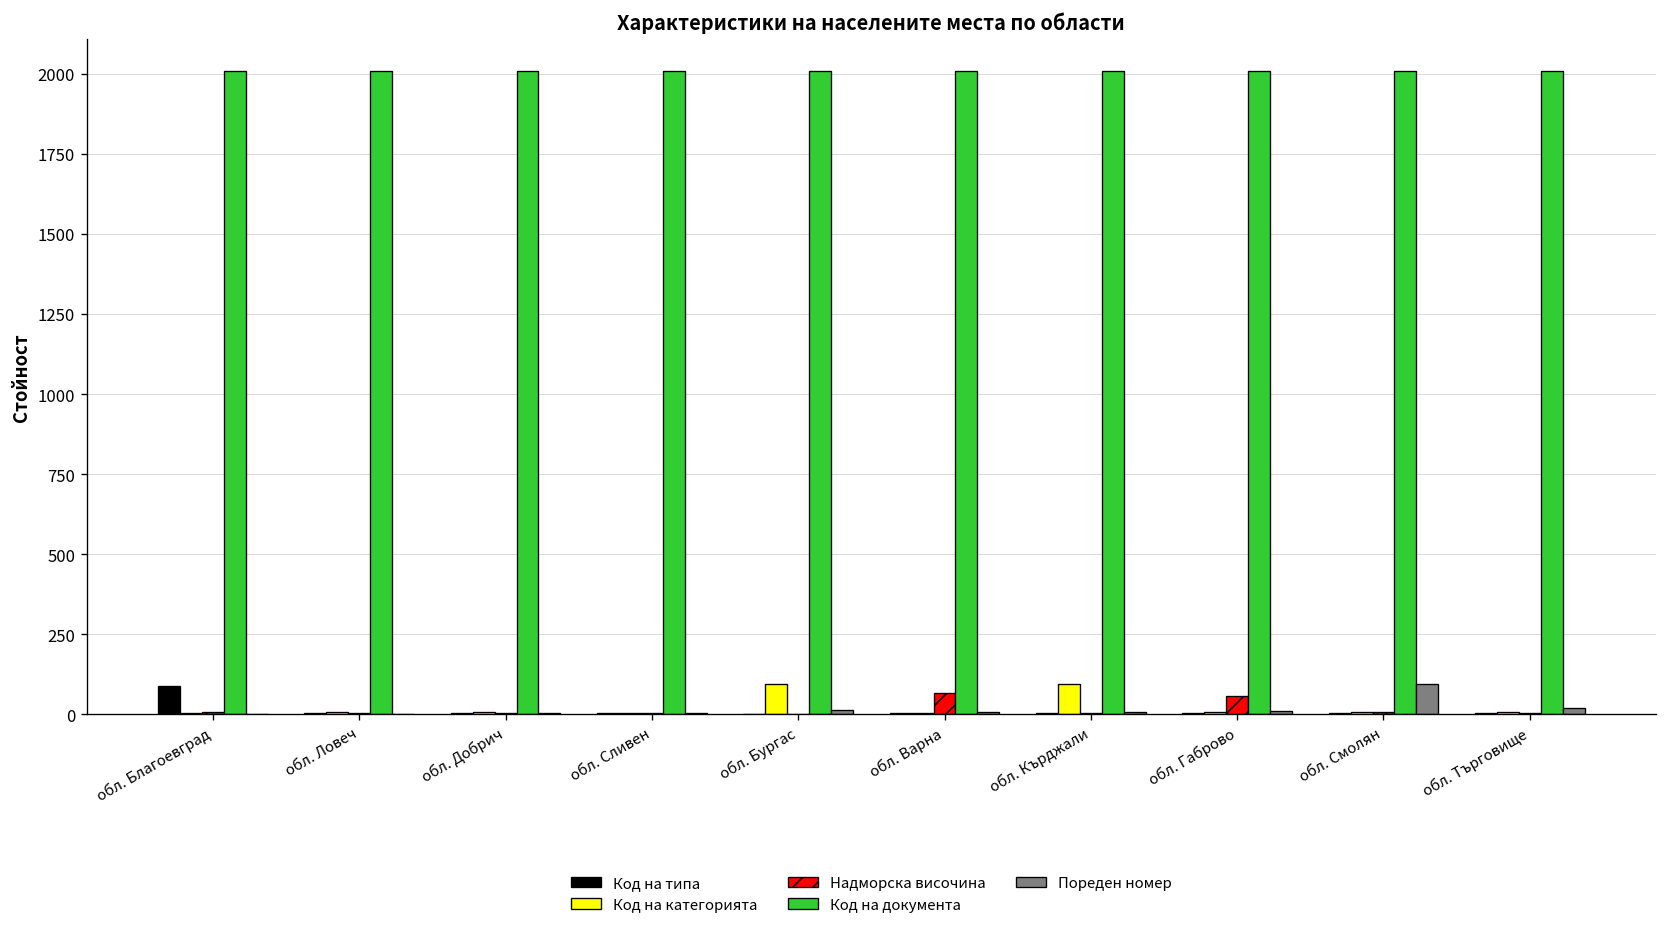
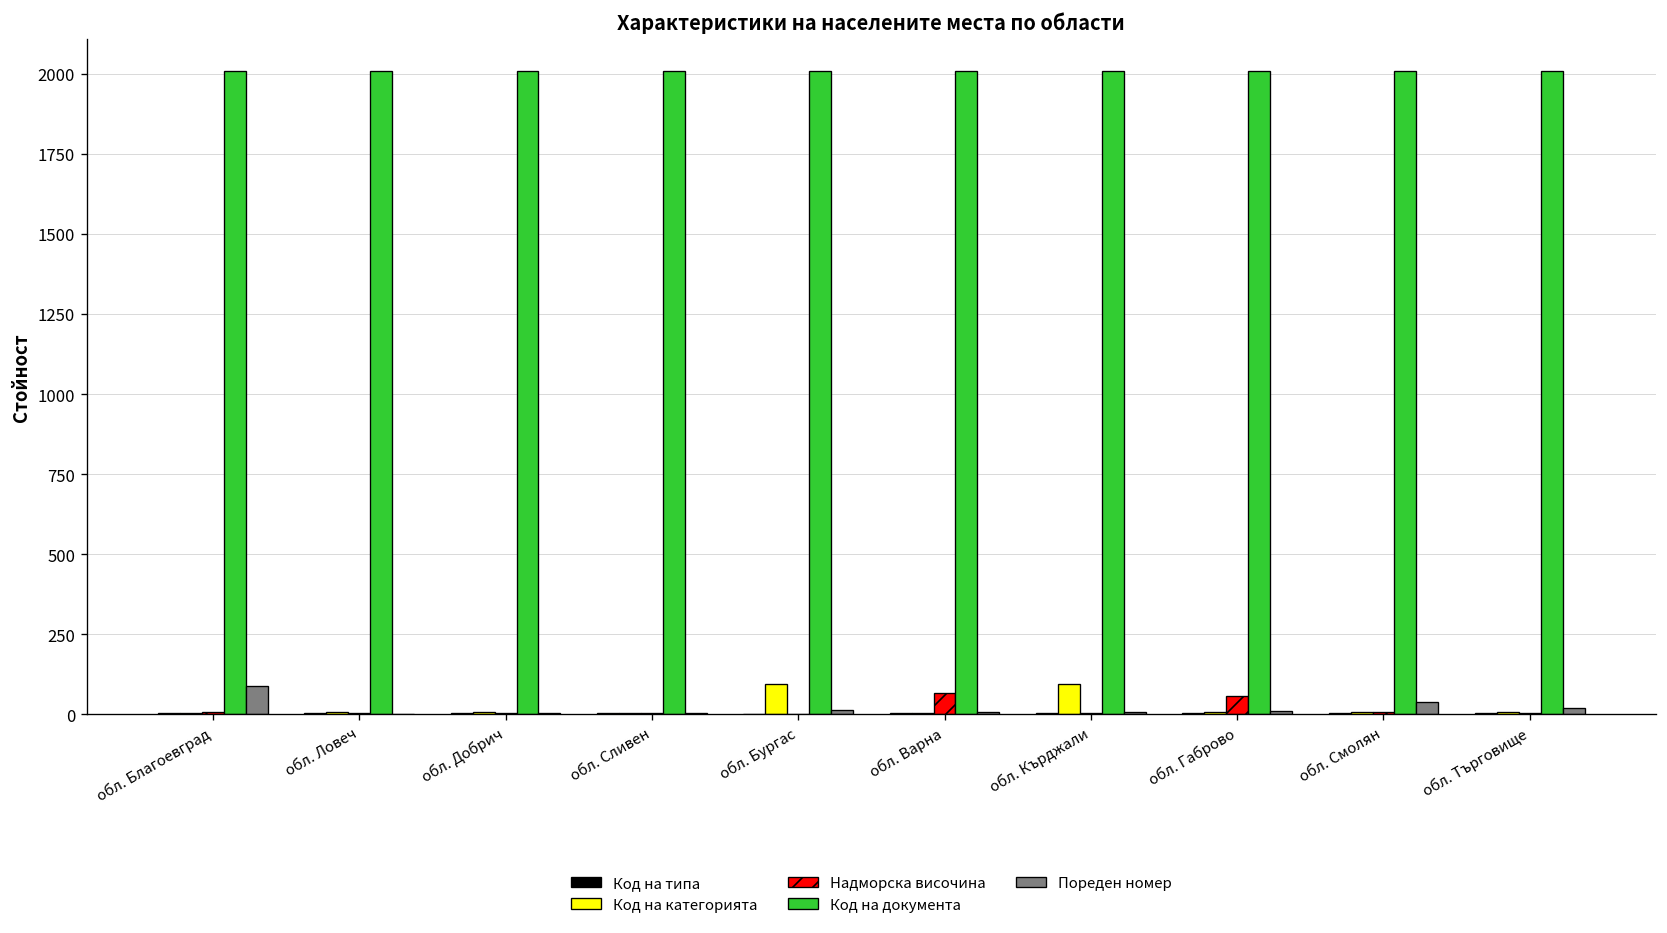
  {
    "Код на типа": {
-     "обл. Благоевград": 90
+     "обл. Благоевград": 0
    },
    "Код на категорията": {
      "обл. Бургас": 90,
      "обл. Кърджали": 100
    },
    "Надморска височина": {
      "обл. Варна": 70,
      "обл. Габрово": 60
    },
    "Код на документа": {
      "обл. Благоевград": 2010,
      "обл. Ловеч": 2010,
      "обл. Добрич": 2010,
      "обл. Сливен": 2010,
      "обл. Бургас": 2010,
      "обл. Варна": 2010,
      "обл. Кърджали": 2010,
      "обл. Габрово": 2010,
      "обл. Смолян": 2010,
      "обл. Търговище": 2010
    },
    "Пореден номер": {
-     "обл. Благоевград": 0,
+     "обл. Благоевград": 90,
      "обл. Бургас": 10,
-     "обл. Смолян": 100,
+     "обл. Смолян": 40,
      "обл. Търговище": 20
    }
  }
